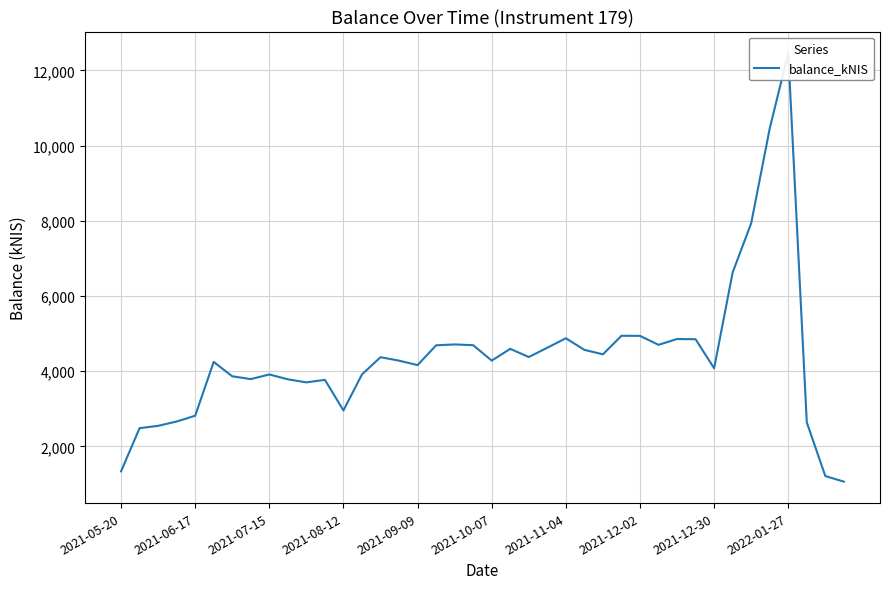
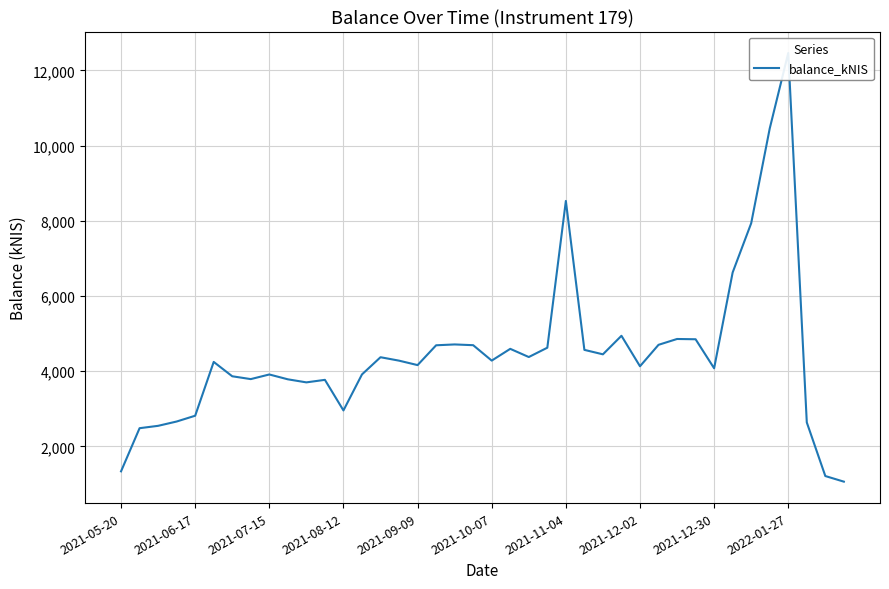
  {
    "2021-05-20": "1,300",
    "2021-06-17": "2,800",
    "2021-07-15": "3,900",
    "2021-08-12": "3,000",
    "2021-09-09": "4,200",
    "2021-10-07": "4,300",
-   "2021-11-04": "4,900",
-   "2021-12-02": "4,900",
+   "2021-11-04": "8,500",
+   "2021-12-02": "4,100",
    "2021-12-30": "4,100"
  }
